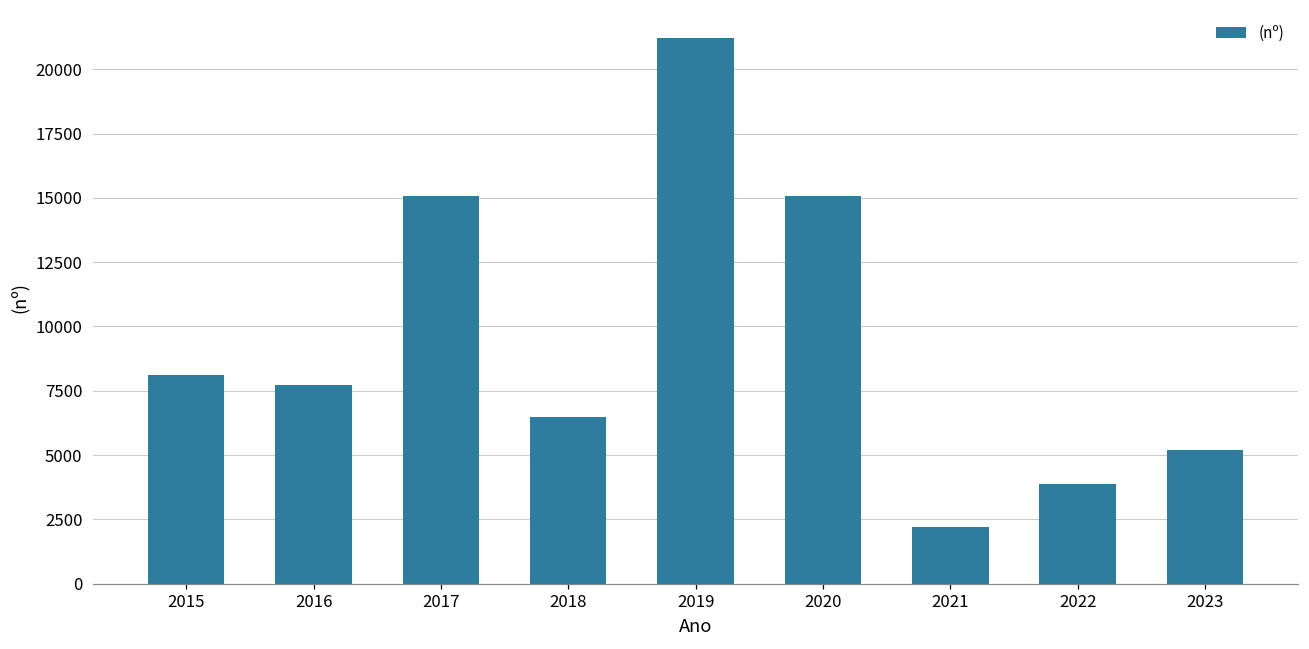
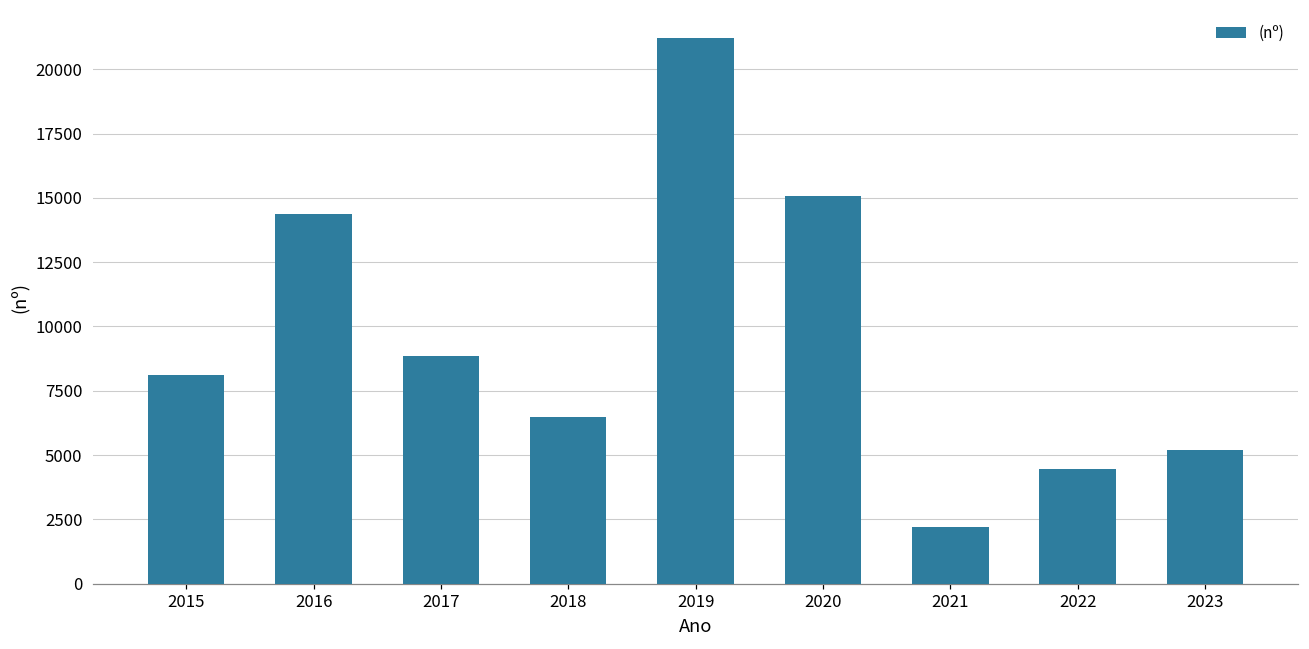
  {
    "2015": 8100,
-   "2016": 7700,
-   "2017": 15100,
+   "2016": 14400,
+   "2017": 8800,
    "2018": 6500,
    "2019": 21200,
    "2020": 15100,
    "2021": 2200,
-   "2022": 3900,
+   "2022": 4500,
    "2023": 5200
  }
